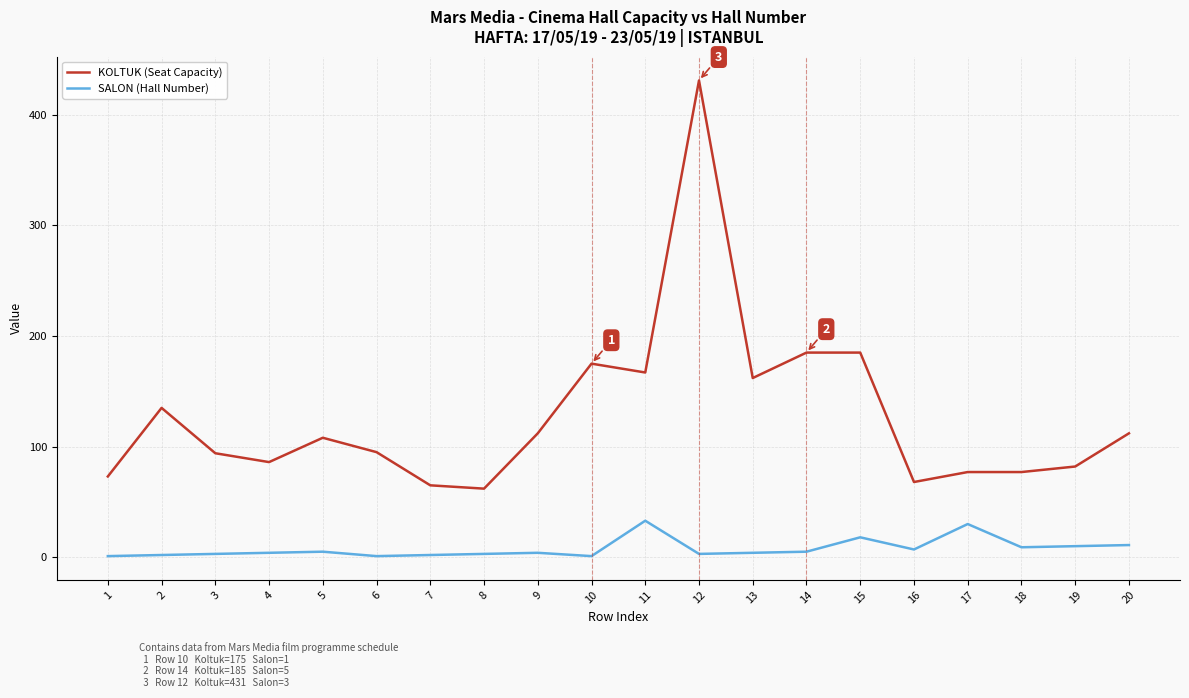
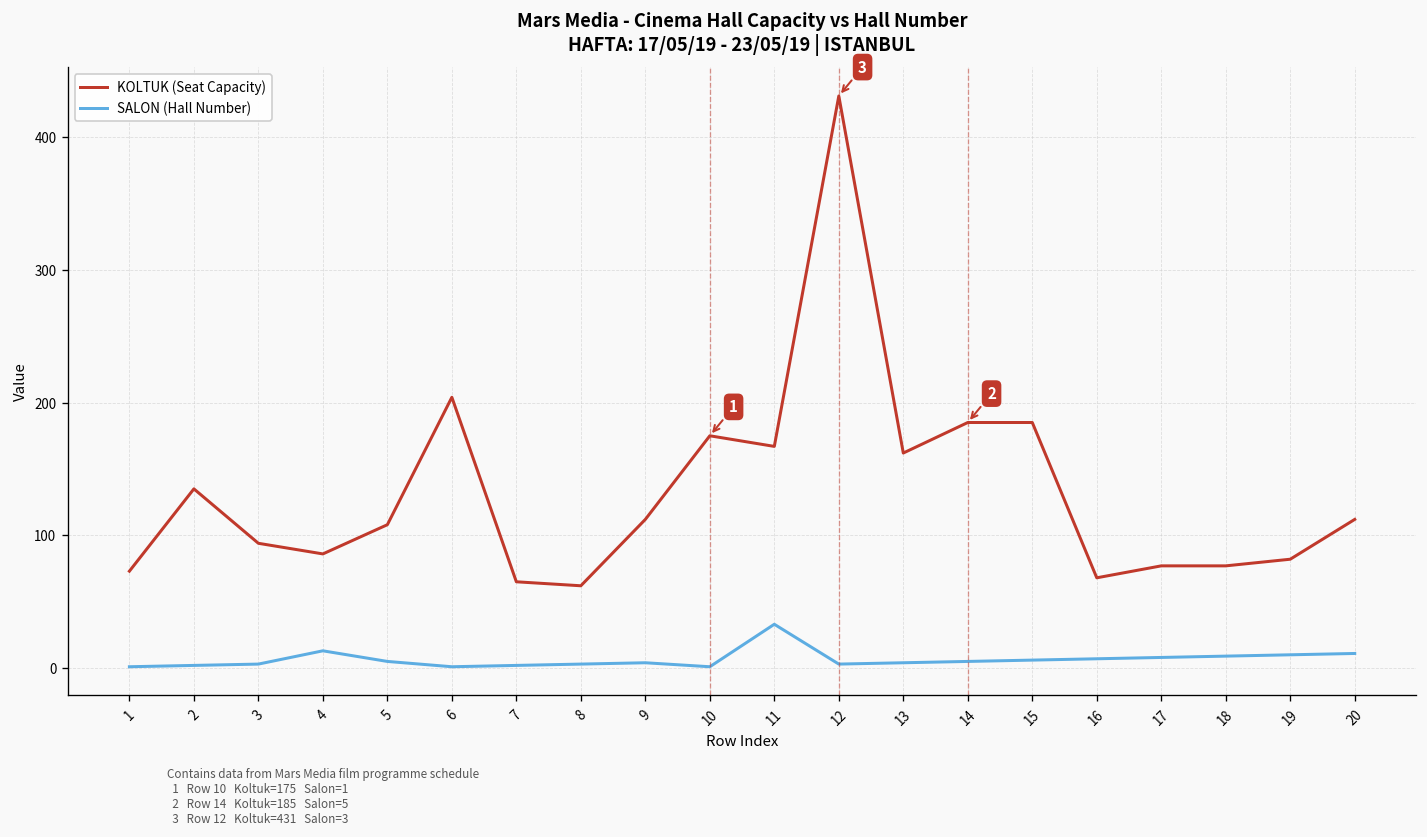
  {
    "KOLTUK (Seat Capacity)": {
      "1": 73,
      "2": 135,
      "3": 94,
      "4": 86,
      "5": 108,
-     "6": 95,
+     "6": 204,
      "7": 65,
      "8": 62,
      "9": 112,
      "10": 175,
      "11": 167,
      "12": 431,
      "13": 162,
      "14": 185,
      "15": 185,
      "16": 68,
      "17": 77,
      "18": 77,
      "19": 82,
      "20": 112
    },
    "SALON (Hall Number)": {
      "1": 1,
      "2": 2,
      "3": 3,
-     "4": 4,
+     "4": 13,
      "5": 5,
      "6": 1,
      "7": 2,
      "8": 3,
      "9": 4,
      "10": 1,
      "11": 33,
      "12": 3,
      "13": 4,
      "14": 5,
-     "15": 18,
+     "15": 6,
      "16": 7,
-     "17": 30,
+     "17": 8,
      "18": 9,
      "19": 10,
      "20": 11
    }
  }
